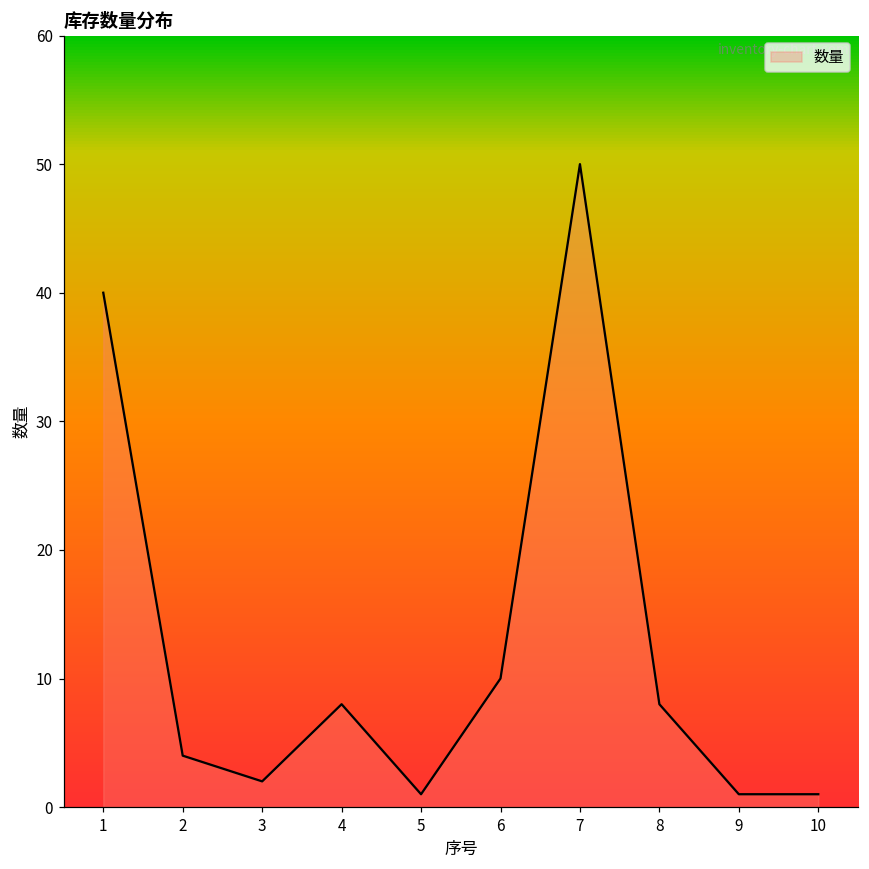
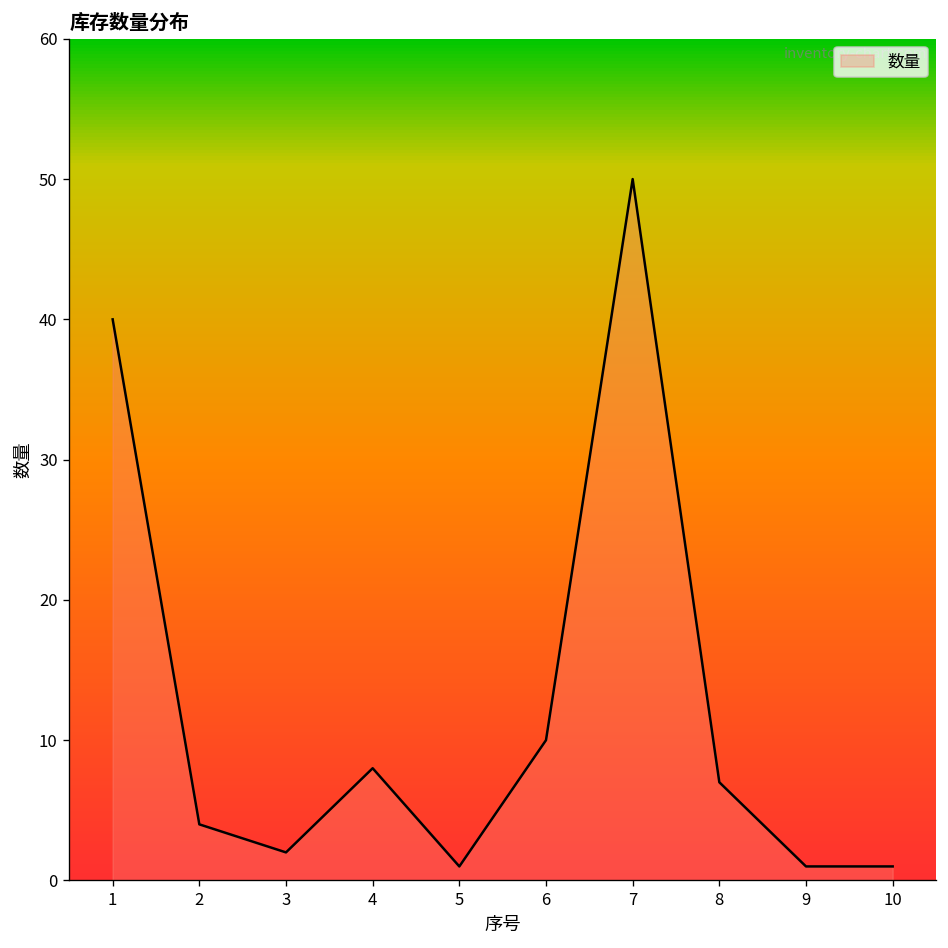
  {
    "1": 40,
    "2": 4,
    "3": 2,
    "4": 8,
    "5": 1,
    "6": 10,
    "7": 50,
-   "8": 8,
+   "8": 7,
    "9": 1,
    "10": 1
  }
